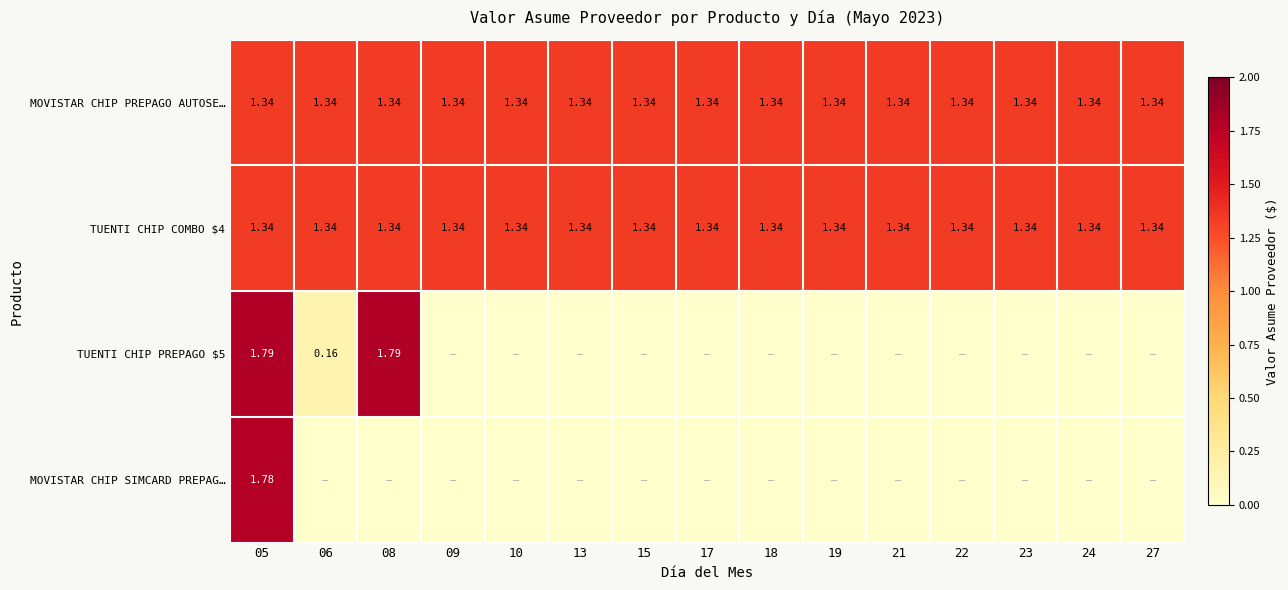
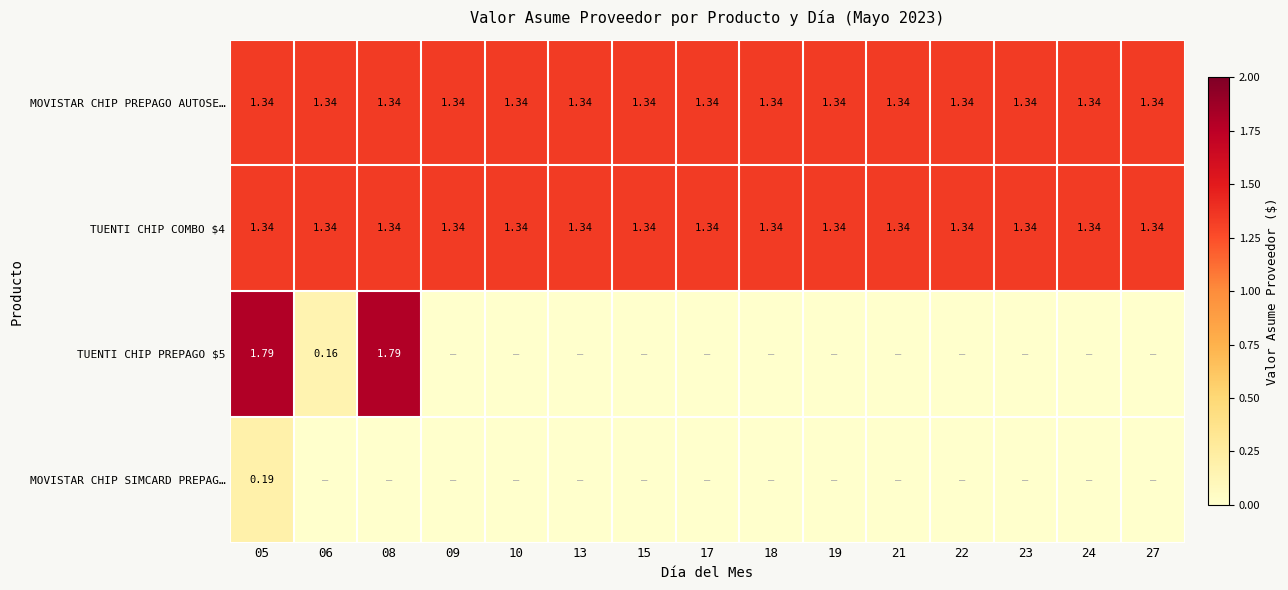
  {
    "MOVISTAR CHIP PREPAGO AUTOSE…": {
      "05": 1.34,
      "06": 1.34,
      "08": 1.34,
      "09": 1.34,
      "10": 1.34,
      "13": 1.34,
      "15": 1.34,
      "17": 1.34,
      "18": 1.34,
      "19": 1.34,
      "21": 1.34,
      "22": 1.34,
      "23": 1.34,
      "24": 1.34,
      "27": 1.34
    },
    "TUENTI CHIP COMBO $4": {
      "05": 1.34,
      "06": 1.34,
      "08": 1.34,
      "09": 1.34,
      "10": 1.34,
      "13": 1.34,
      "15": 1.34,
      "17": 1.34,
      "18": 1.34,
      "19": 1.34,
      "21": 1.34,
      "22": 1.34,
      "23": 1.34,
      "24": 1.34,
      "27": 1.34
    },
    "TUENTI CHIP PREPAGO $5": {
      "05": 1.79,
      "06": 0.16,
      "08": 1.79
    },
    "MOVISTAR CHIP SIMCARD PREPAG…": {
-     "05": 1.78
+     "05": 0.19
    }
  }
